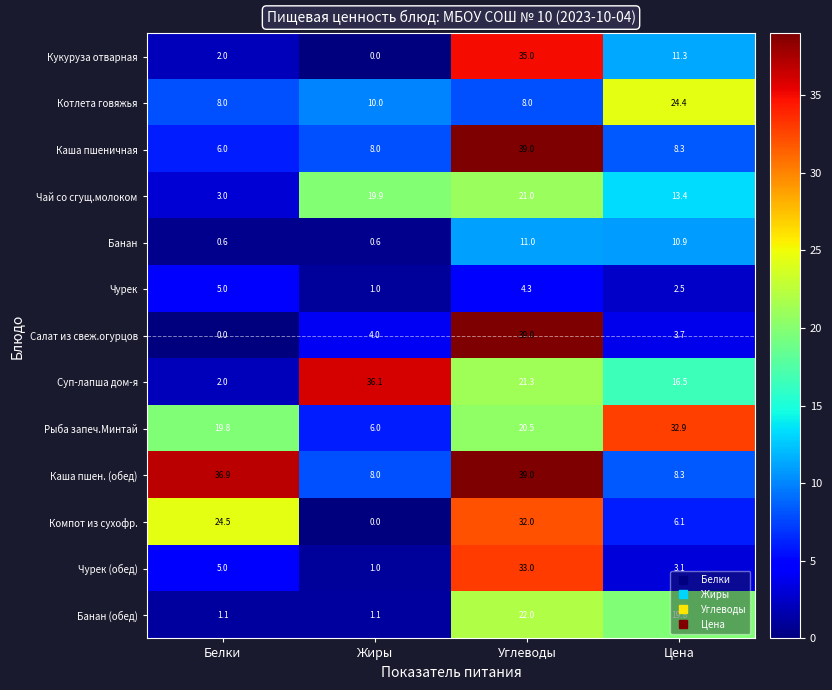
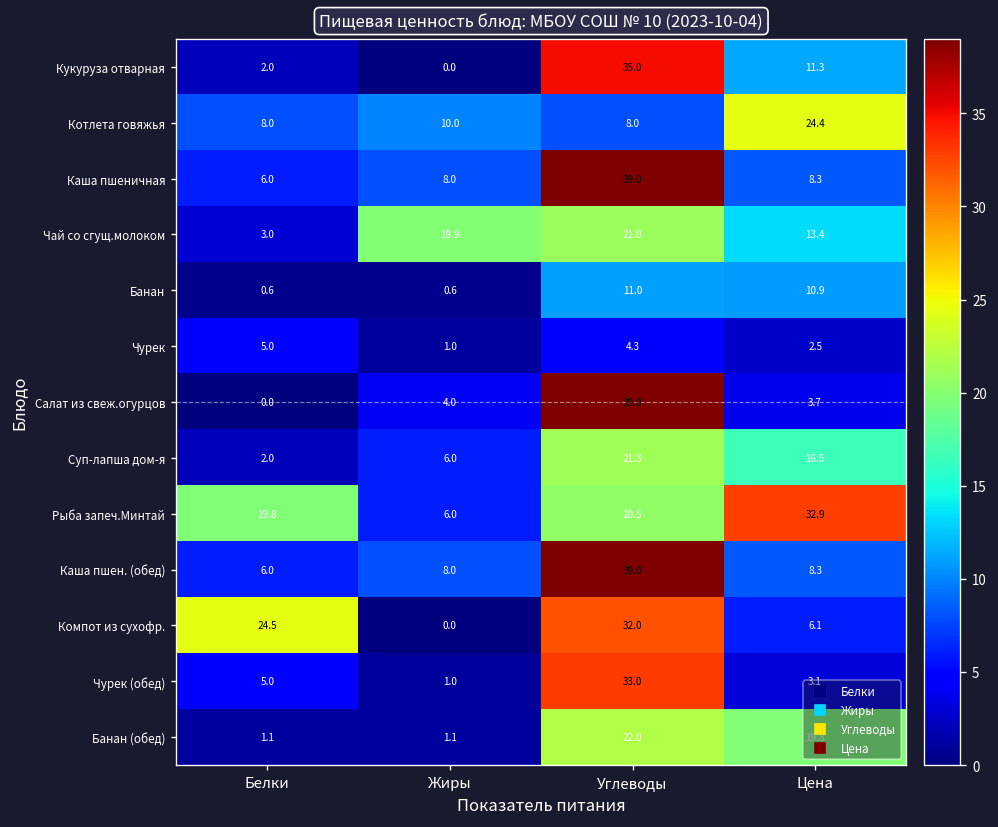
  {
    "Кукуруза отварная": {
      "Белки": 2.0,
      "Жиры": 0.0,
      "Углеводы": 35.0,
      "Цена": 11.3
    },
    "Котлета говяжья": {
      "Белки": 8.0,
      "Жиры": 10.0,
      "Углеводы": 8.0,
      "Цена": 24.4
    },
    "Каша пшеничная": {
      "Белки": 6.0,
      "Жиры": 8.0,
      "Углеводы": 39.0,
      "Цена": 8.3
    },
    "Чай со сгущ.молоком": {
      "Белки": 3.0,
      "Жиры": 19.9,
      "Углеводы": 21.0,
      "Цена": 13.4
    },
    "Банан": {
      "Белки": 0.6,
      "Жиры": 0.6,
      "Углеводы": 11.0,
      "Цена": 10.9
    },
    "Чурек": {
      "Белки": 5.0,
      "Жиры": 1.0,
      "Углеводы": 4.3,
      "Цена": 2.5
    },
    "Салат из свеж.огурцов": {
      "Белки": 0.0,
      "Жиры": 4.0,
      "Углеводы": 39.0,
      "Цена": 3.7
    },
    "Суп-лапша дом-я": {
      "Белки": 2.0,
-     "Жиры": 36.1,
+     "Жиры": 6.0,
      "Углеводы": 21.3,
      "Цена": 16.5
    },
    "Рыба запеч.Минтай": {
      "Белки": 19.8,
      "Жиры": 6.0,
      "Углеводы": 20.5,
      "Цена": 32.9
    },
    "Каша пшен. (обед)": {
-     "Белки": 36.9,
+     "Белки": 6.0,
      "Жиры": 8.0,
      "Углеводы": 39.0,
      "Цена": 8.3
    },
    "Компот из сухофр.": {
      "Белки": 24.5,
      "Жиры": 0.0,
      "Углеводы": 32.0,
      "Цена": 6.1
    },
    "Чурек (обед)": {
      "Белки": 5.0,
      "Жиры": 1.0,
      "Углеводы": 33.0
    },
    "Банан (обед)": {
      "Белки": 1.1,
      "Жиры": 1.1,
      "Углеводы": 22.0
    }
  }
